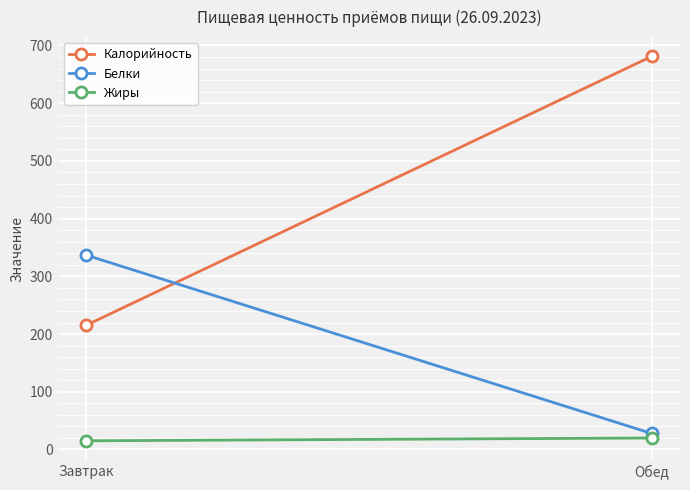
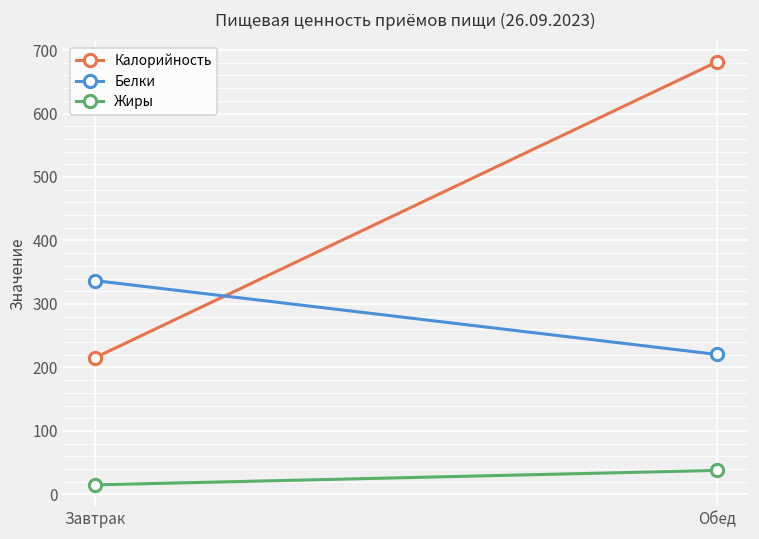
  {
    "Калорийность": {
      "Завтрак": 220,
      "Обед": 680
    },
    "Белки": {
      "Завтрак": 340,
-     "Обед": 30
+     "Обед": 220
    },
    "Жиры": {
      "Завтрак": 20,
-     "Обед": 20
+     "Обед": 40
    }
  }
